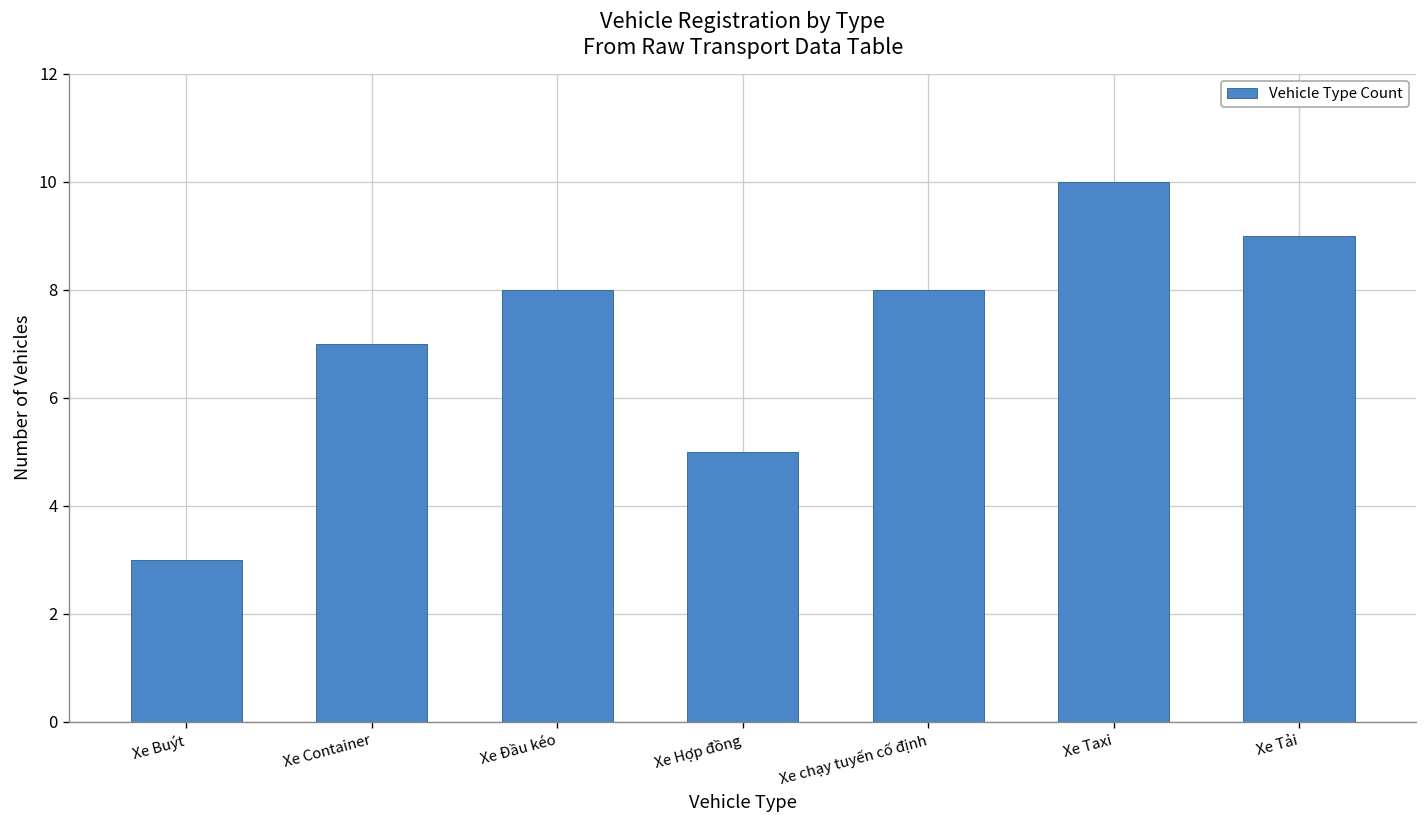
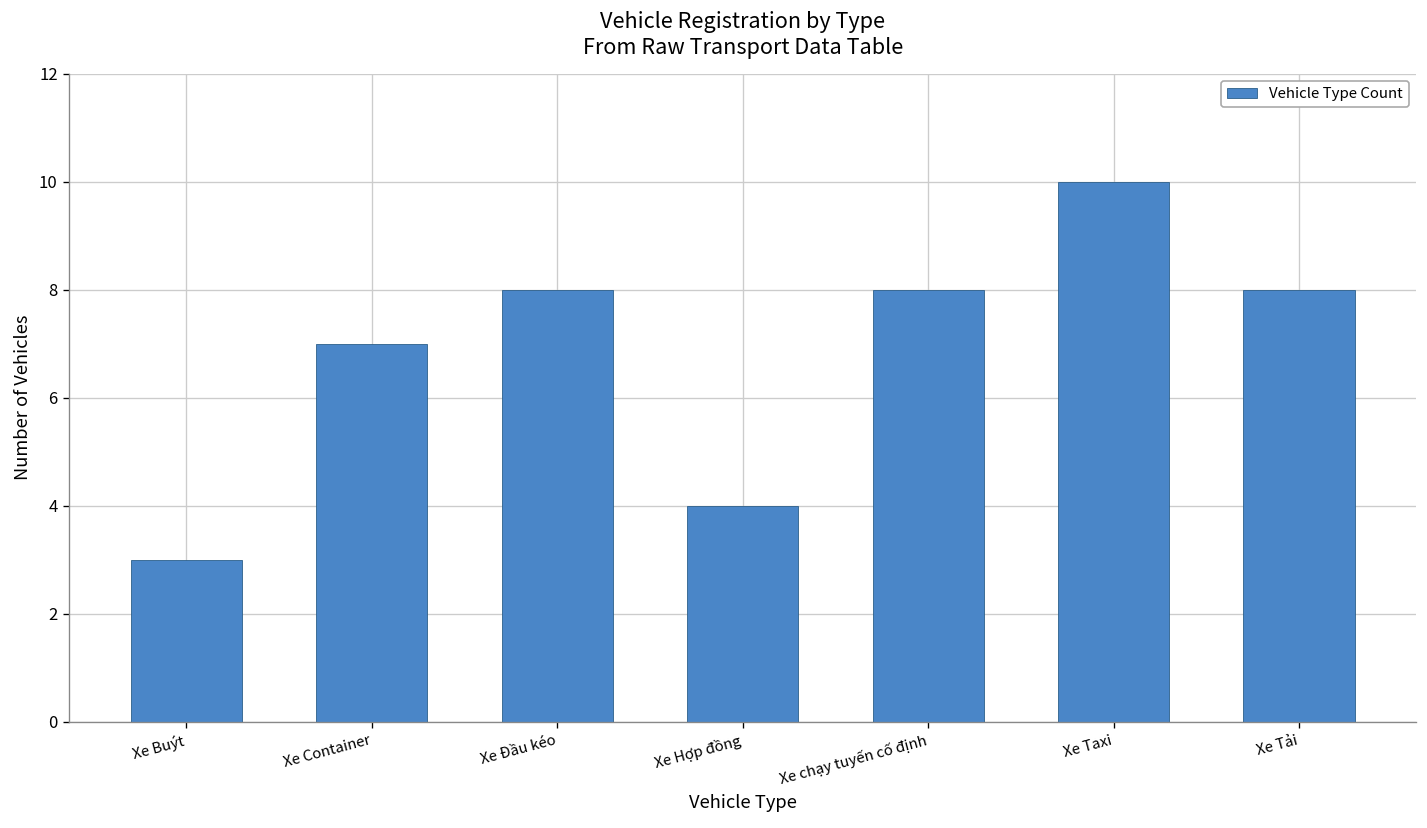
  {
    "Xe Buýt": 3,
    "Xe Container": 7,
    "Xe Đầu kéo": 8,
-   "Xe Hợp đồng": 5,
+   "Xe Hợp đồng": 4,
    "Xe chạy tuyến cố định": 8,
    "Xe Taxi": 10,
-   "Xe Tải": 9
+   "Xe Tải": 8
  }
